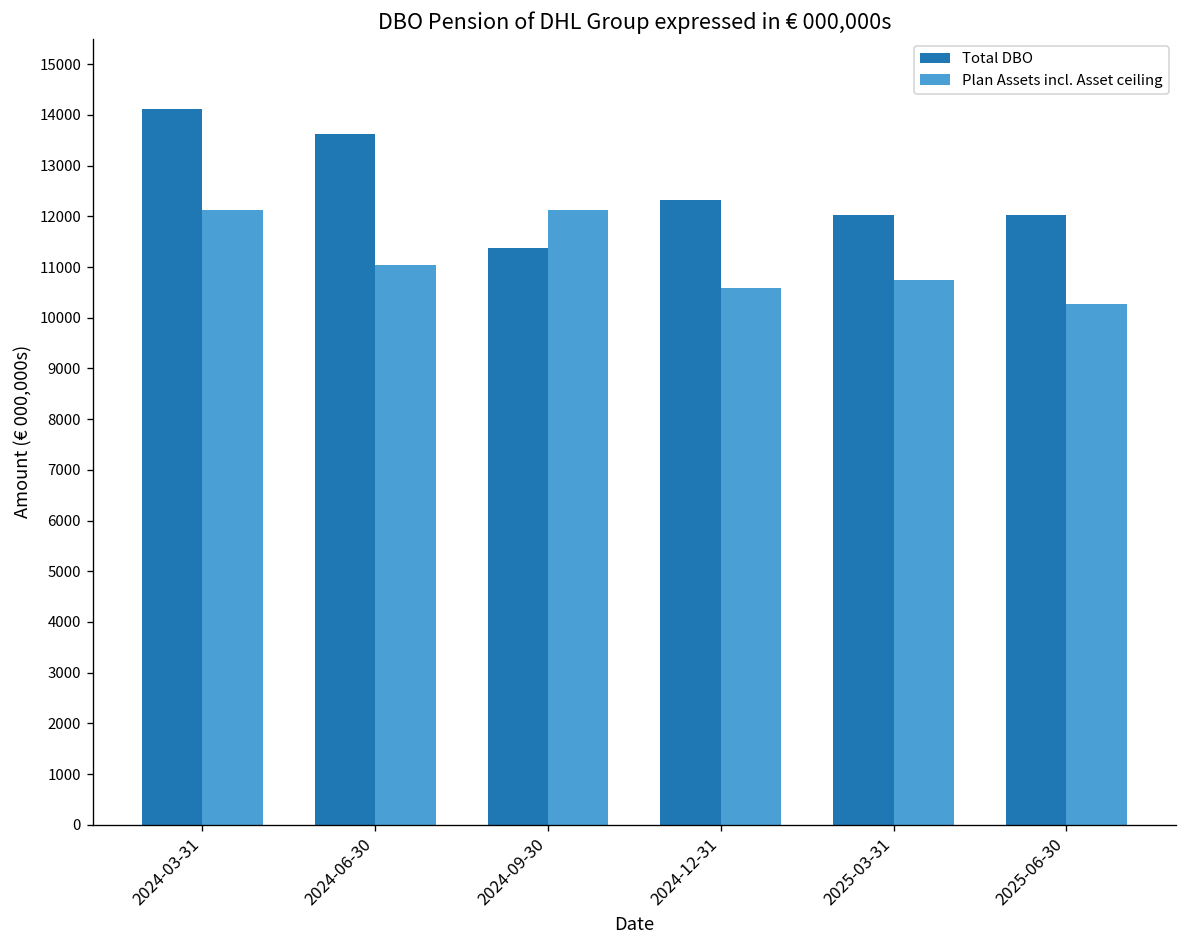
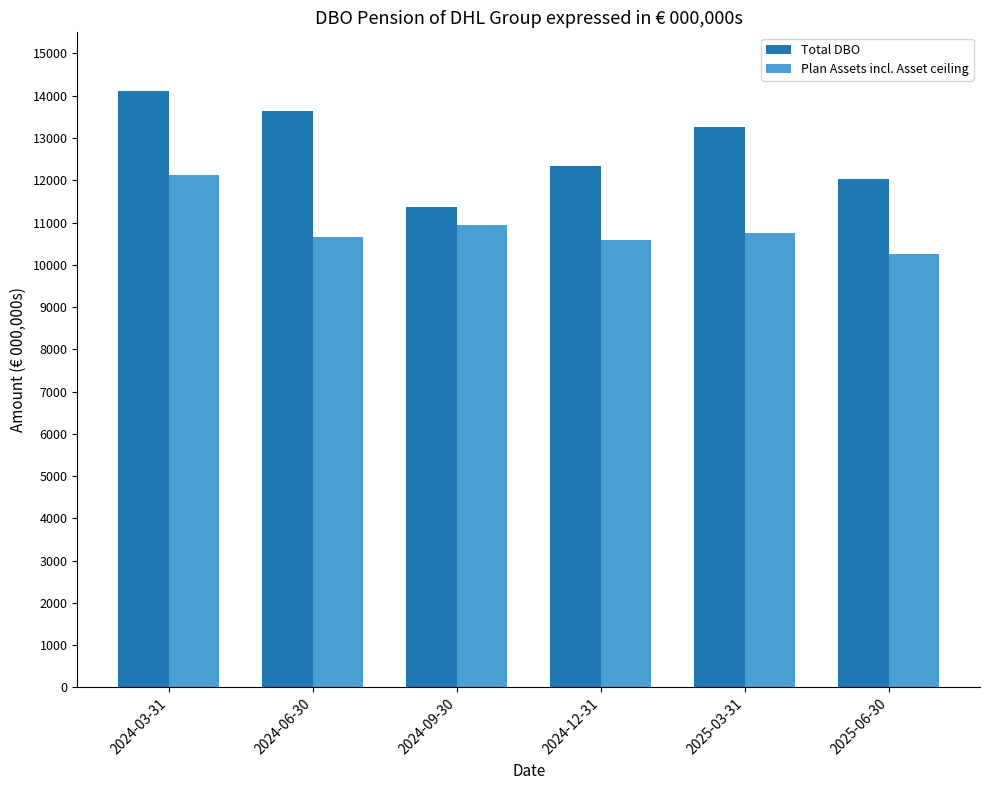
  {
    "Total DBO": {
      "2024-03-31": 14100,
      "2024-06-30": 13600,
      "2024-09-30": 11400,
      "2024-12-31": 12300,
-     "2025-03-31": 12000,
+     "2025-03-31": 13300,
      "2025-06-30": 12000
    },
    "Plan Assets incl. Asset ceiling": {
      "2024-03-31": 12100,
-     "2024-06-30": 11000,
-     "2024-09-30": 12100,
+     "2024-06-30": 10700,
+     "2024-09-30": 10900,
      "2024-12-31": 10600,
      "2025-03-31": 10700,
      "2025-06-30": 10300
    }
  }
